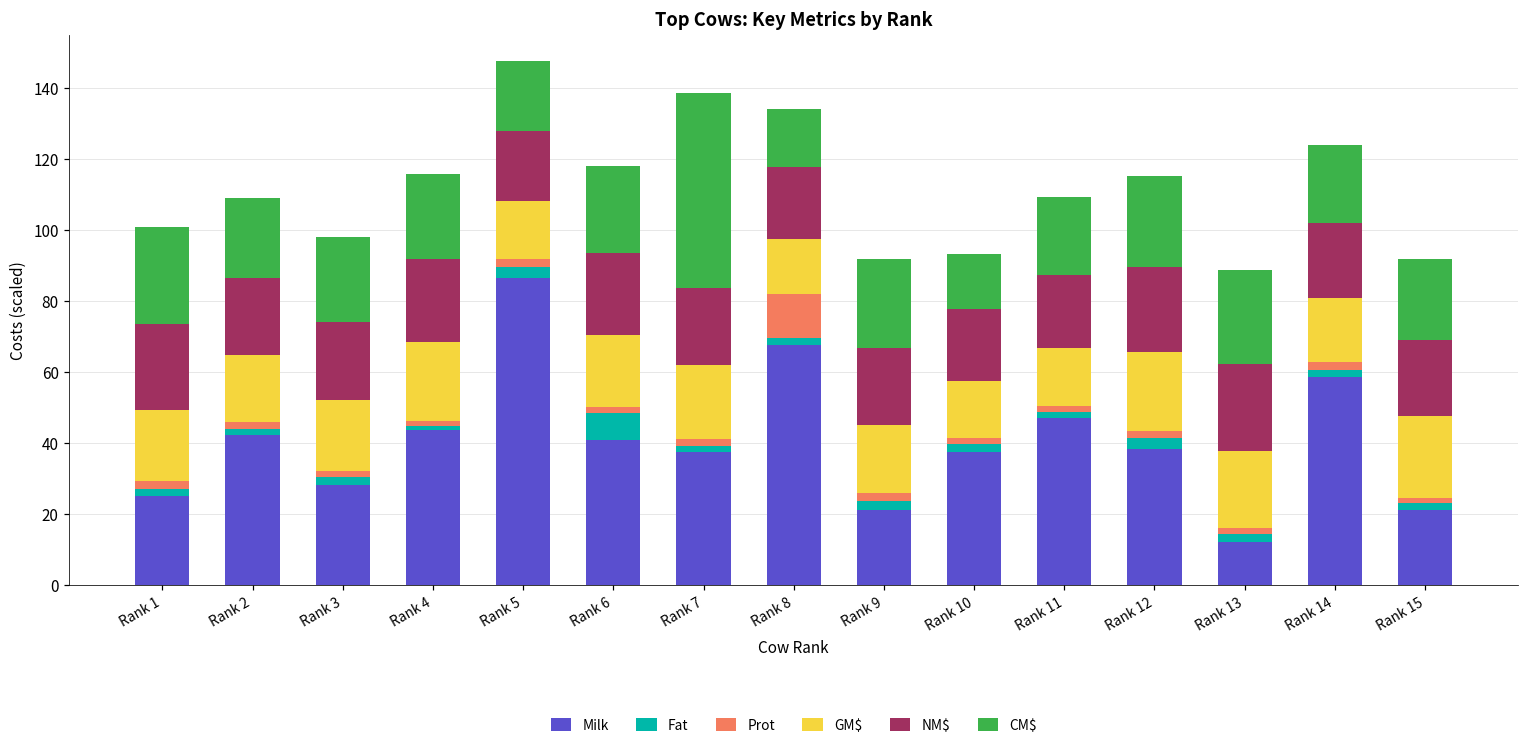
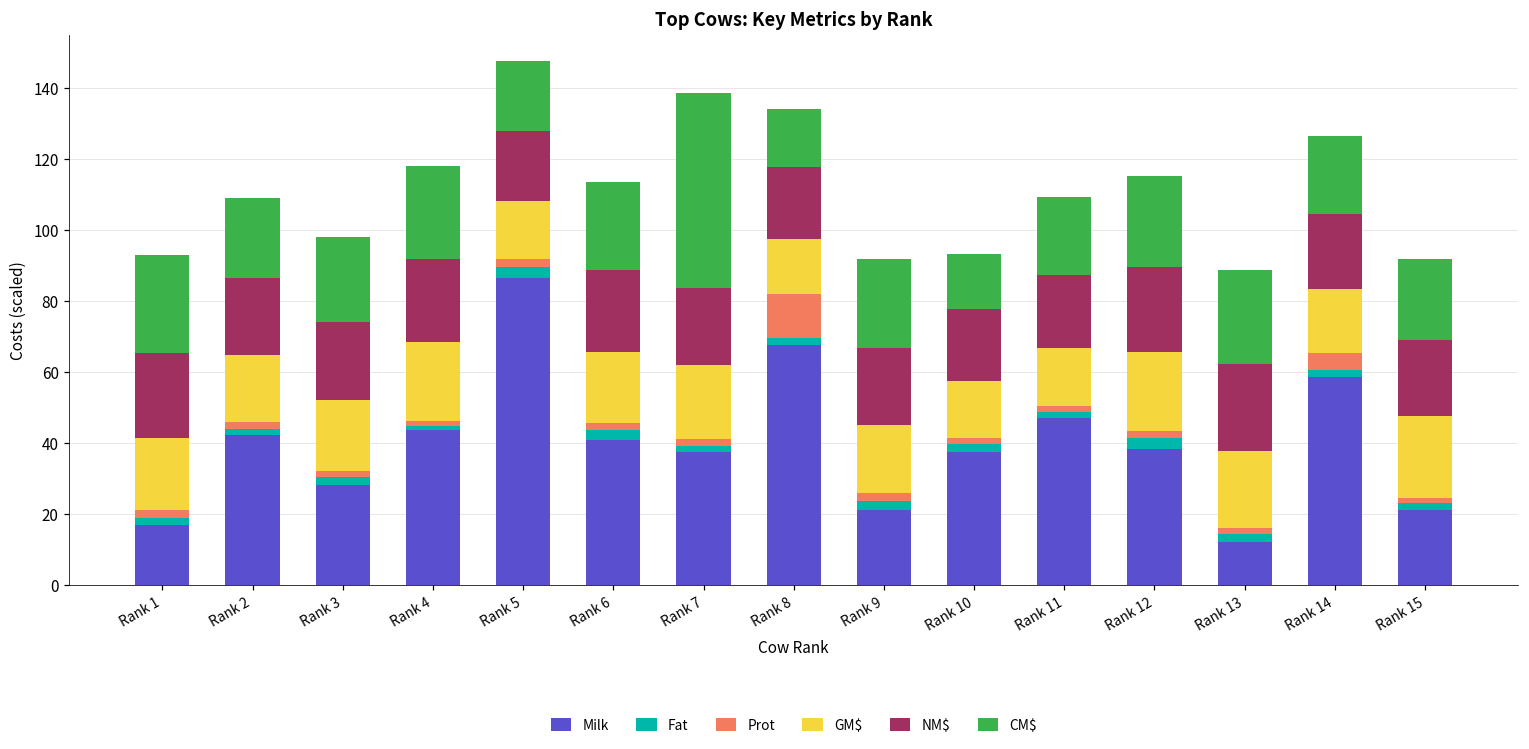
  {
    "Milk": {
-     "Rank 1": 25,
+     "Rank 1": 17,
      "Rank 2": 42,
      "Rank 3": 28,
      "Rank 4": 44,
      "Rank 5": 86,
      "Rank 6": 41,
      "Rank 7": 38,
      "Rank 8": 68,
      "Rank 9": 21,
      "Rank 10": 37,
      "Rank 11": 47,
      "Rank 12": 38,
      "Rank 13": 12,
      "Rank 14": 59,
      "Rank 15": 21
    },
    "Fat": {
      "Rank 1": 2,
      "Rank 2": 2,
      "Rank 3": 2,
      "Rank 4": 1,
      "Rank 5": 3,
-     "Rank 6": 7,
+     "Rank 6": 3,
      "Rank 7": 2,
      "Rank 8": 2,
      "Rank 9": 3,
      "Rank 10": 2,
      "Rank 11": 2,
      "Rank 12": 3,
      "Rank 13": 2,
      "Rank 14": 2,
      "Rank 15": 2
    },
    "Prot": {
      "Rank 1": 2,
      "Rank 2": 2,
      "Rank 3": 2,
      "Rank 4": 1,
      "Rank 5": 2,
      "Rank 6": 2,
      "Rank 7": 2,
      "Rank 8": 12,
      "Rank 9": 2,
      "Rank 10": 2,
      "Rank 11": 2,
      "Rank 12": 2,
      "Rank 13": 2,
-     "Rank 14": 2,
+     "Rank 14": 5,
      "Rank 15": 1
    },
    "GM$": {
      "Rank 1": 20,
      "Rank 2": 19,
      "Rank 3": 20,
      "Rank 4": 22,
      "Rank 5": 16,
      "Rank 6": 20,
      "Rank 7": 21,
      "Rank 8": 15,
      "Rank 9": 19,
      "Rank 10": 16,
      "Rank 11": 16,
      "Rank 12": 22,
      "Rank 13": 22,
      "Rank 14": 18,
      "Rank 15": 23
    },
    "NM$": {
      "Rank 1": 24,
      "Rank 2": 21,
      "Rank 3": 22,
      "Rank 4": 23,
      "Rank 5": 20,
      "Rank 6": 23,
      "Rank 7": 22,
      "Rank 8": 20,
      "Rank 9": 22,
      "Rank 10": 20,
      "Rank 11": 21,
      "Rank 12": 24,
      "Rank 13": 24,
      "Rank 14": 21,
      "Rank 15": 21
    },
    "CM$": {
      "Rank 1": 28,
      "Rank 2": 23,
      "Rank 3": 24,
-     "Rank 4": 24,
+     "Rank 4": 26,
      "Rank 5": 20,
      "Rank 6": 25,
      "Rank 7": 55,
      "Rank 8": 16,
      "Rank 9": 25,
      "Rank 10": 15,
      "Rank 11": 22,
      "Rank 12": 25,
      "Rank 13": 27,
      "Rank 14": 22,
      "Rank 15": 23
    }
  }
